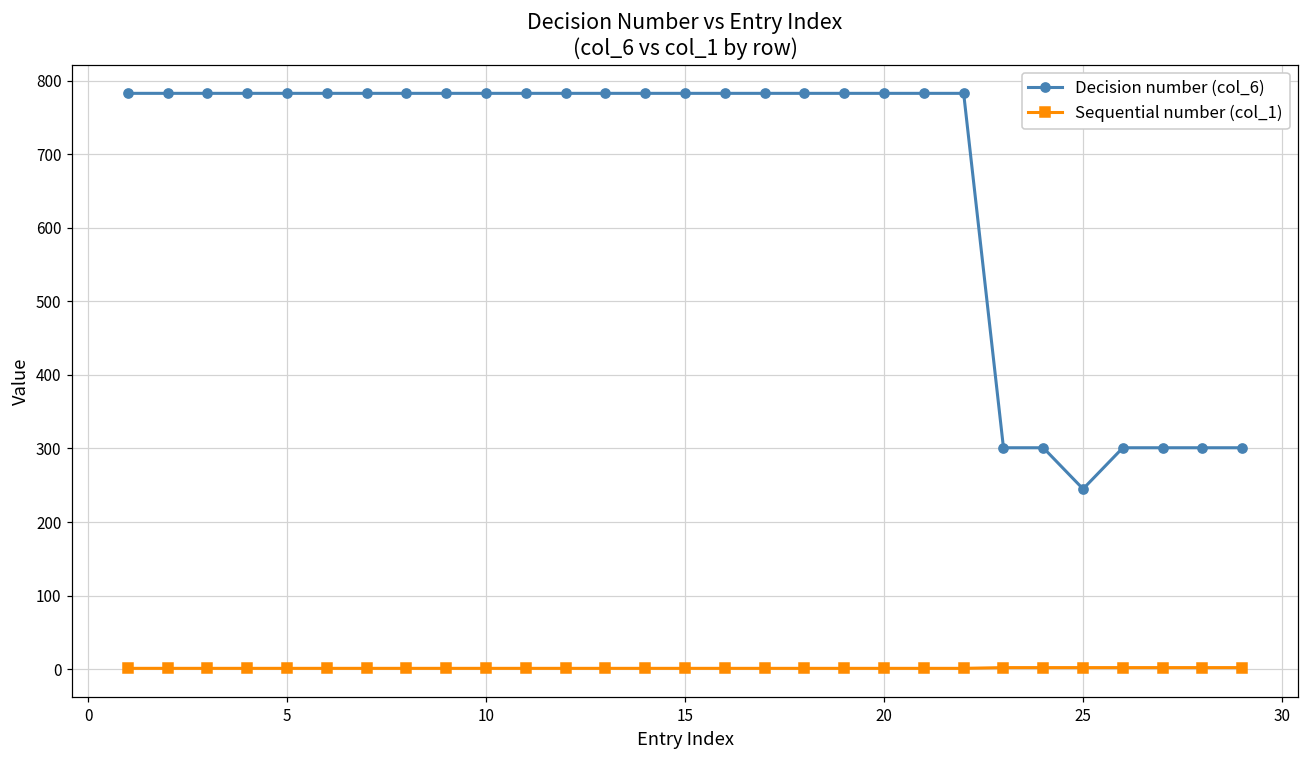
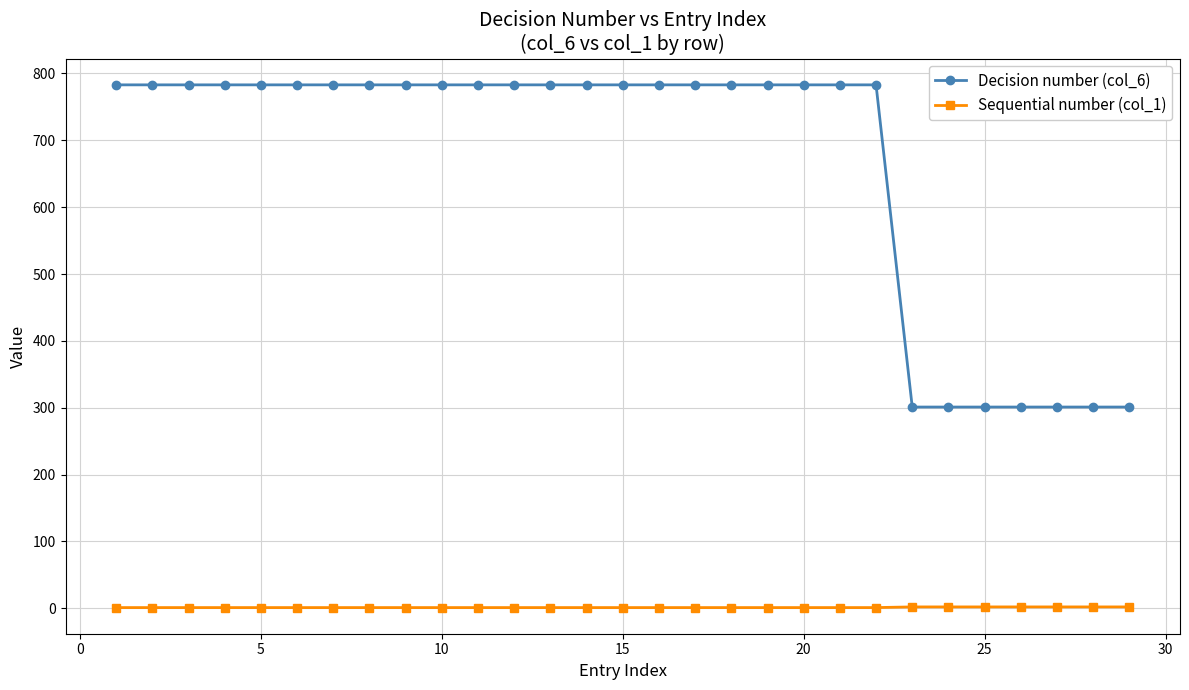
  {
    "Decision number (col_6)": {
      "5": 780,
      "10": 780,
      "15": 780,
      "20": 780,
-     "25": 250
+     "25": 300
    },
    "Sequential number (col_1)": {
      "5": 0,
      "10": 0,
      "15": 0,
      "20": 0,
      "25": 0
    }
  }
